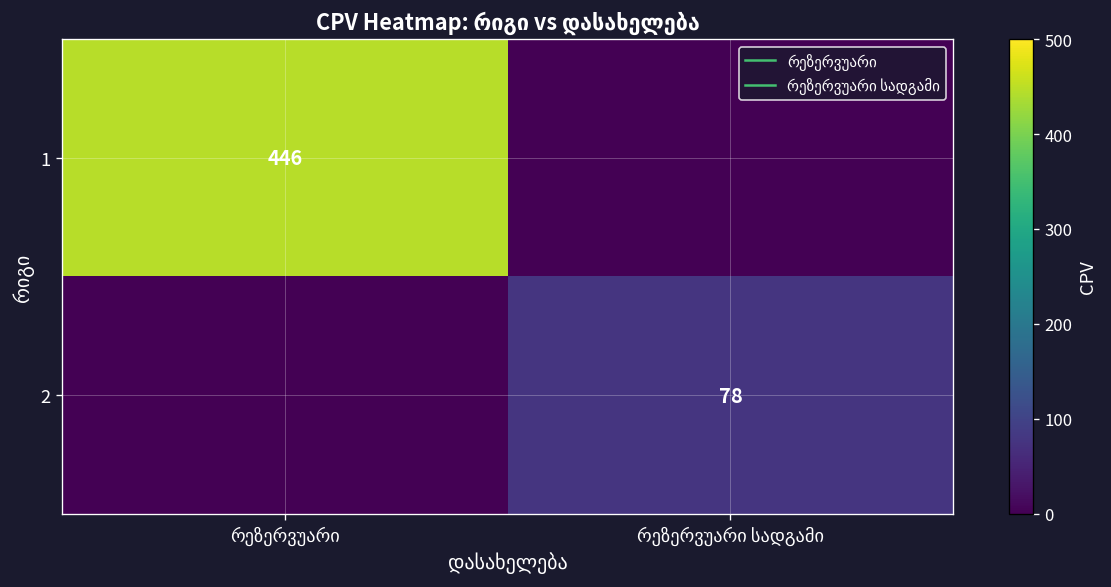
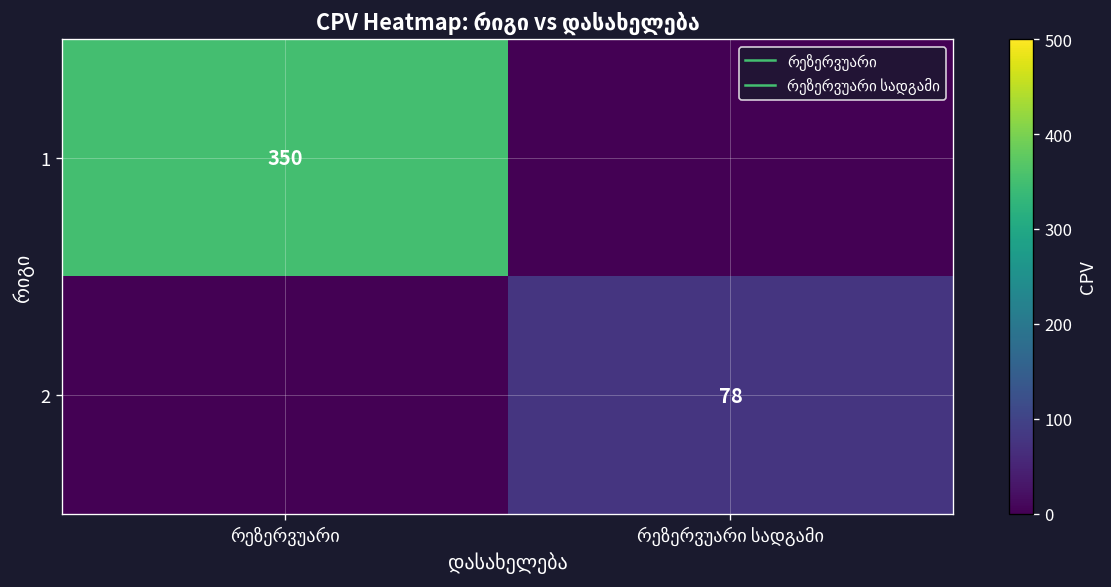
  {
    "1": {
-     "რეზერვუარი": 446
+     "რეზერვუარი": 350
    },
    "2": {
      "რეზერვუარი სადგამი": 78
    }
  }
